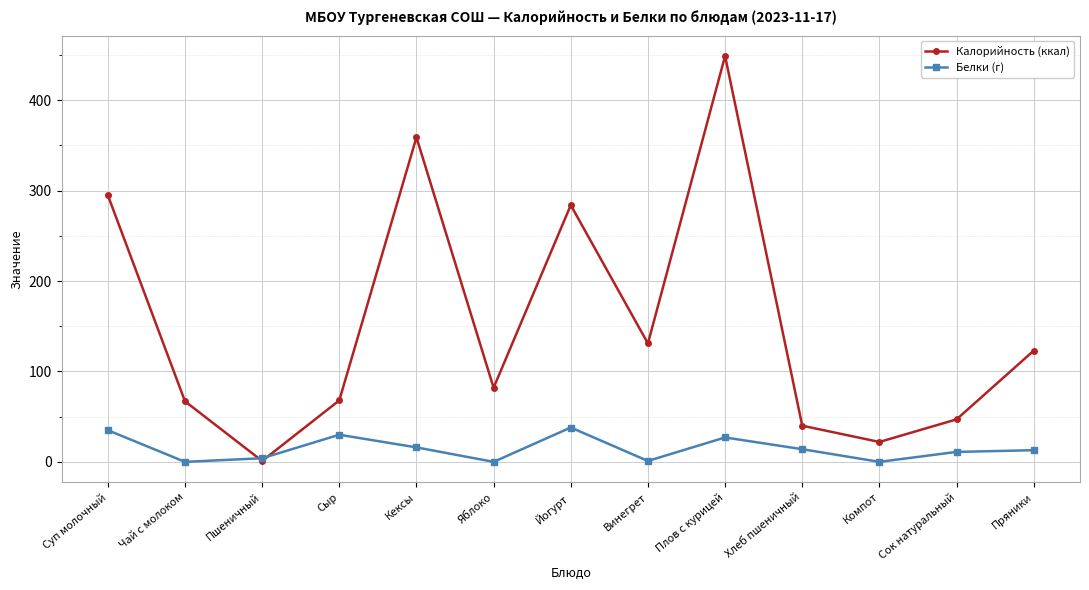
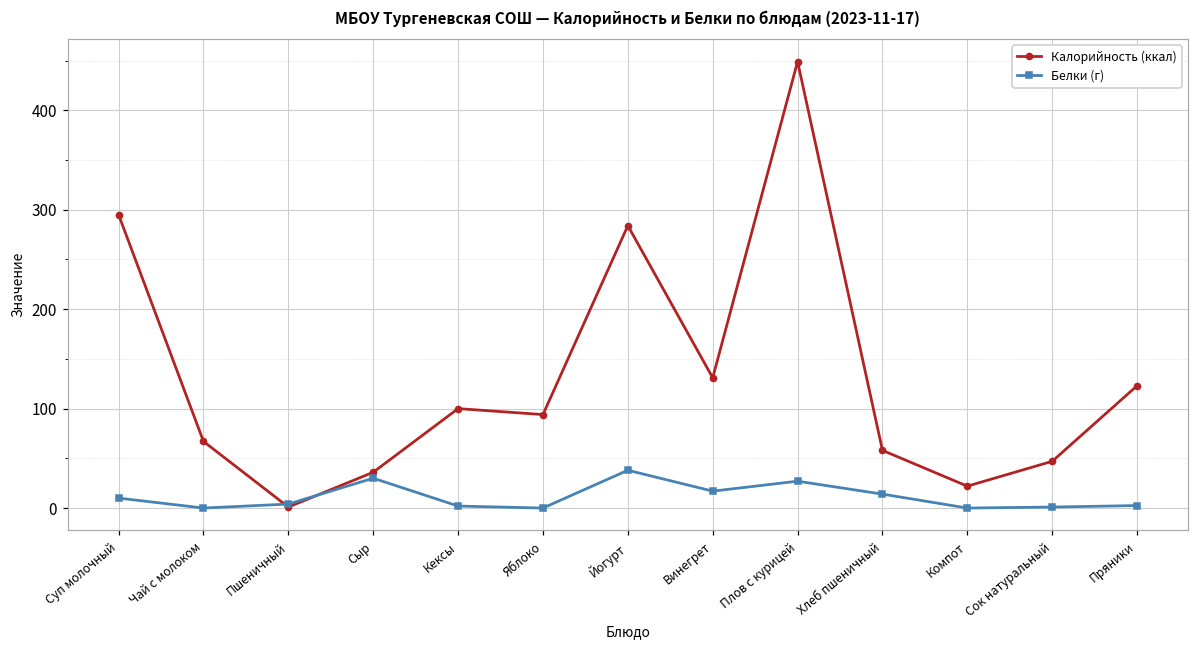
  {
    "Калорийность (ккал)": {
      "Суп молочный": 300,
      "Чай с молоком": 70,
      "Пшеничный": 0,
-     "Сыр": 70,
-     "Кексы": 360,
-     "Яблоко": 80,
+     "Сыр": 40,
+     "Кексы": 100,
+     "Яблоко": 90,
      "Йогурт": 280,
      "Винегрет": 130,
      "Плов с курицей": 450,
-     "Хлеб пшеничный": 40,
+     "Хлеб пшеничный": 60,
      "Компот": 20,
      "Сок натуральный": 50,
      "Пряники": 120
    },
    "Белки (г)": {
-     "Суп молочный": 40,
+     "Суп молочный": 10,
      "Чай с молоком": 0,
      "Пшеничный": 0,
      "Сыр": 30,
-     "Кексы": 20,
+     "Кексы": 0,
      "Яблоко": 0,
      "Йогурт": 40,
-     "Винегрет": 0,
+     "Винегрет": 20,
      "Плов с курицей": 30,
      "Хлеб пшеничный": 10,
      "Компот": 0,
-     "Сок натуральный": 10,
-     "Пряники": 10
+     "Сок натуральный": 0,
+     "Пряники": 0
    }
  }
